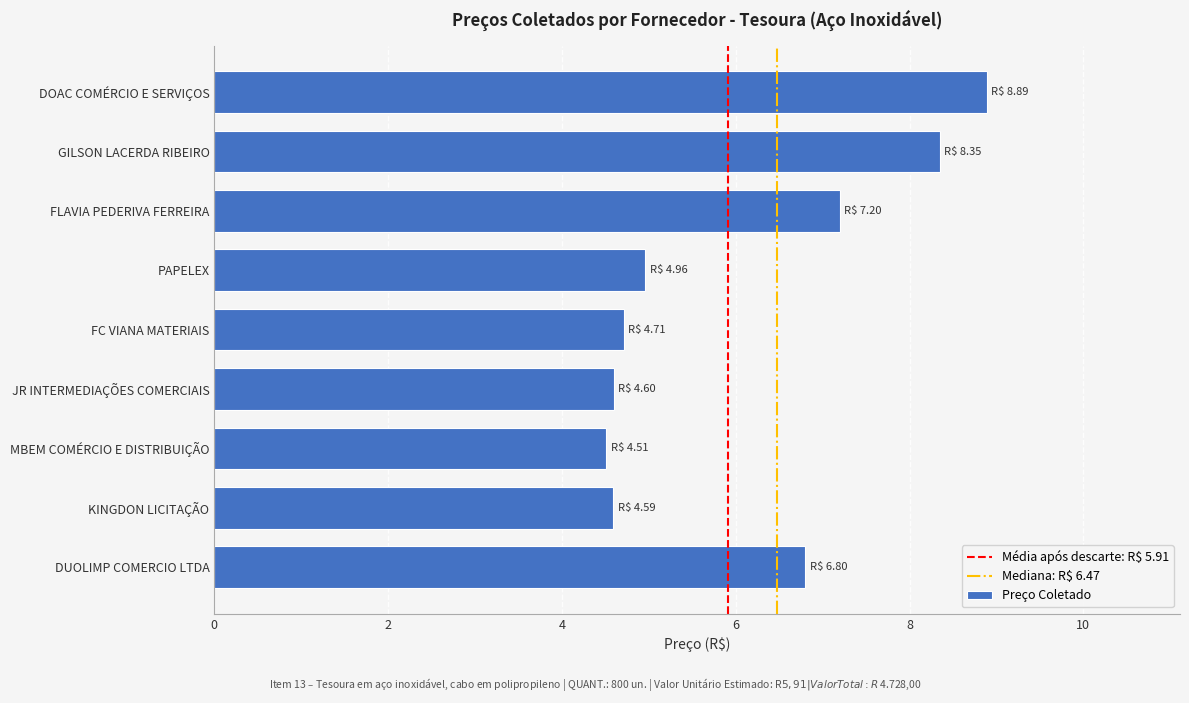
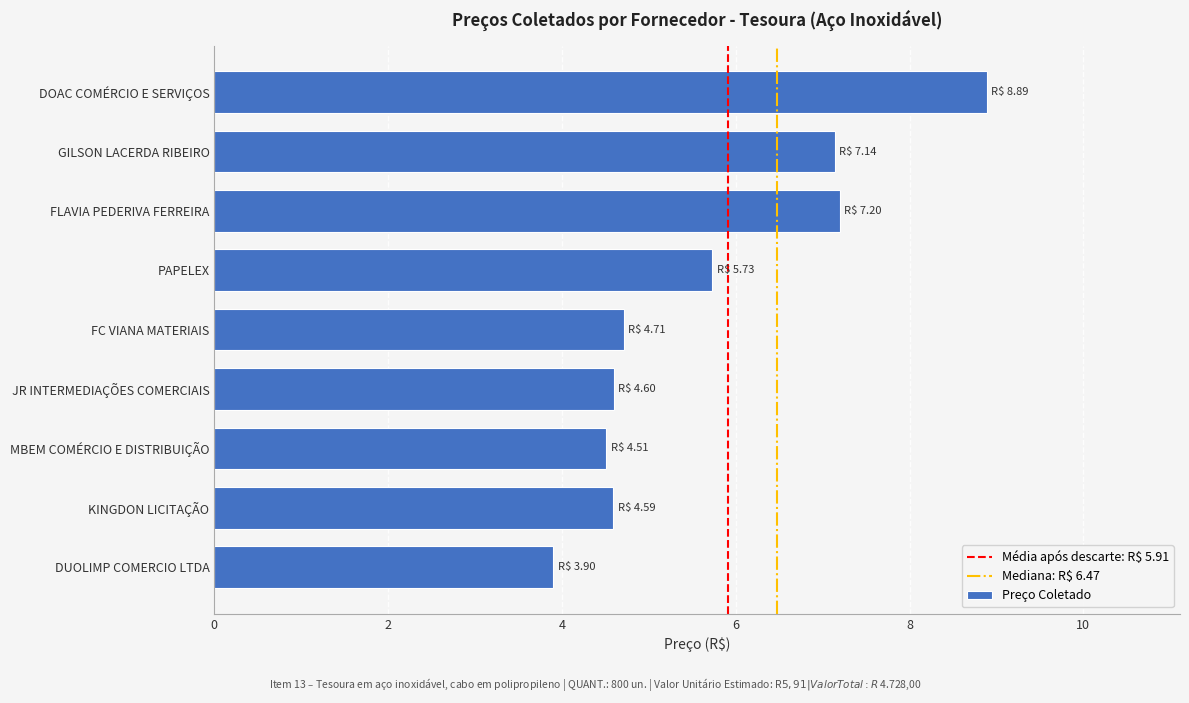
  {
    "DOAC COMÉRCIO E SERVIÇOS": 8.89,
-   "GILSON LACERDA RIBEIRO": 8.35,
+   "GILSON LACERDA RIBEIRO": 7.14,
    "FLAVIA PEDERIVA FERREIRA": 7.20,
-   "PAPELEX": 4.96,
+   "PAPELEX": 5.73,
    "FC VIANA MATERIAIS": 4.71,
    "JR INTERMEDIAÇÕES COMERCIAIS": 4.60,
    "MBEM COMÉRCIO E DISTRIBUIÇÃO": 4.51,
    "KINGDON LICITAÇÃO": 4.59,
-   "DUOLIMP COMERCIO LTDA": 6.80
+   "DUOLIMP COMERCIO LTDA": 3.90
  }
